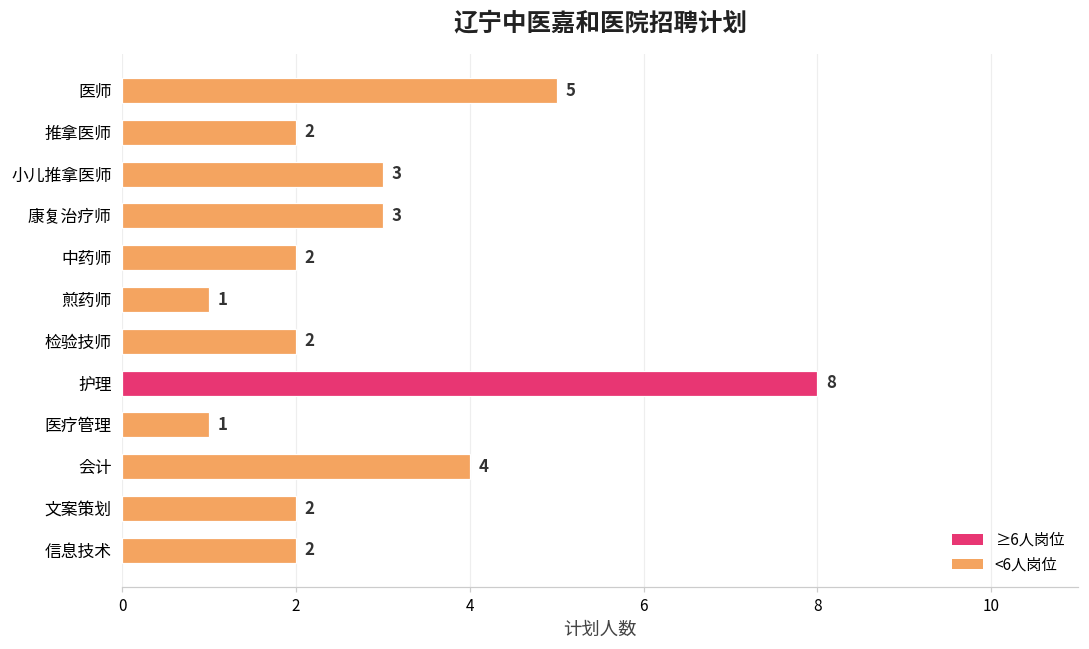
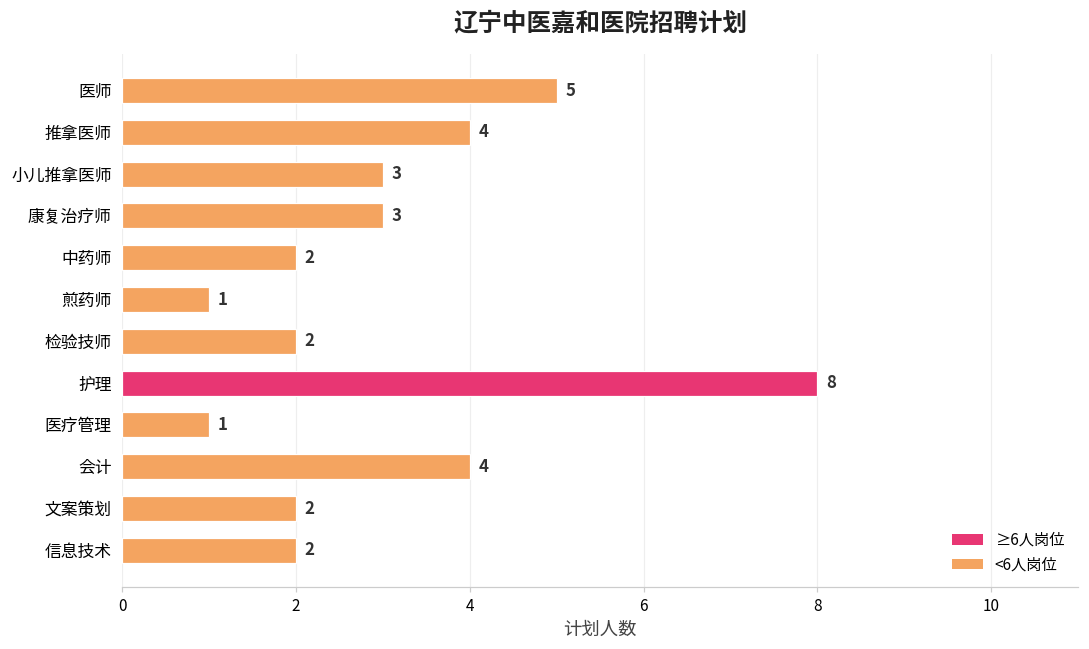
  {
    "医师": 5,
-   "推拿医师": 2,
+   "推拿医师": 4,
    "小儿推拿医师": 3,
    "康复治疗师": 3,
    "中药师": 2,
    "煎药师": 1,
    "检验技师": 2,
    "护理": 8,
    "医疗管理": 1,
    "会计": 4,
    "文案策划": 2,
    "信息技术": 2
  }
